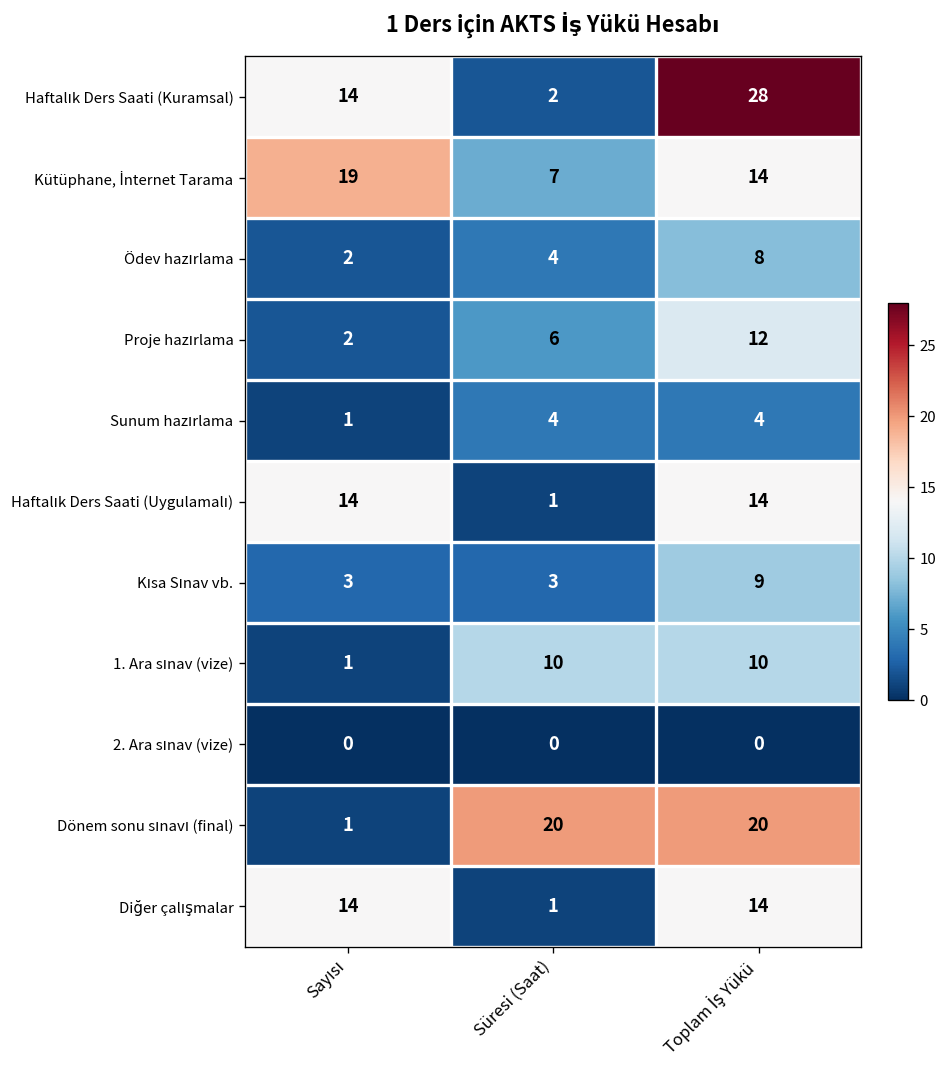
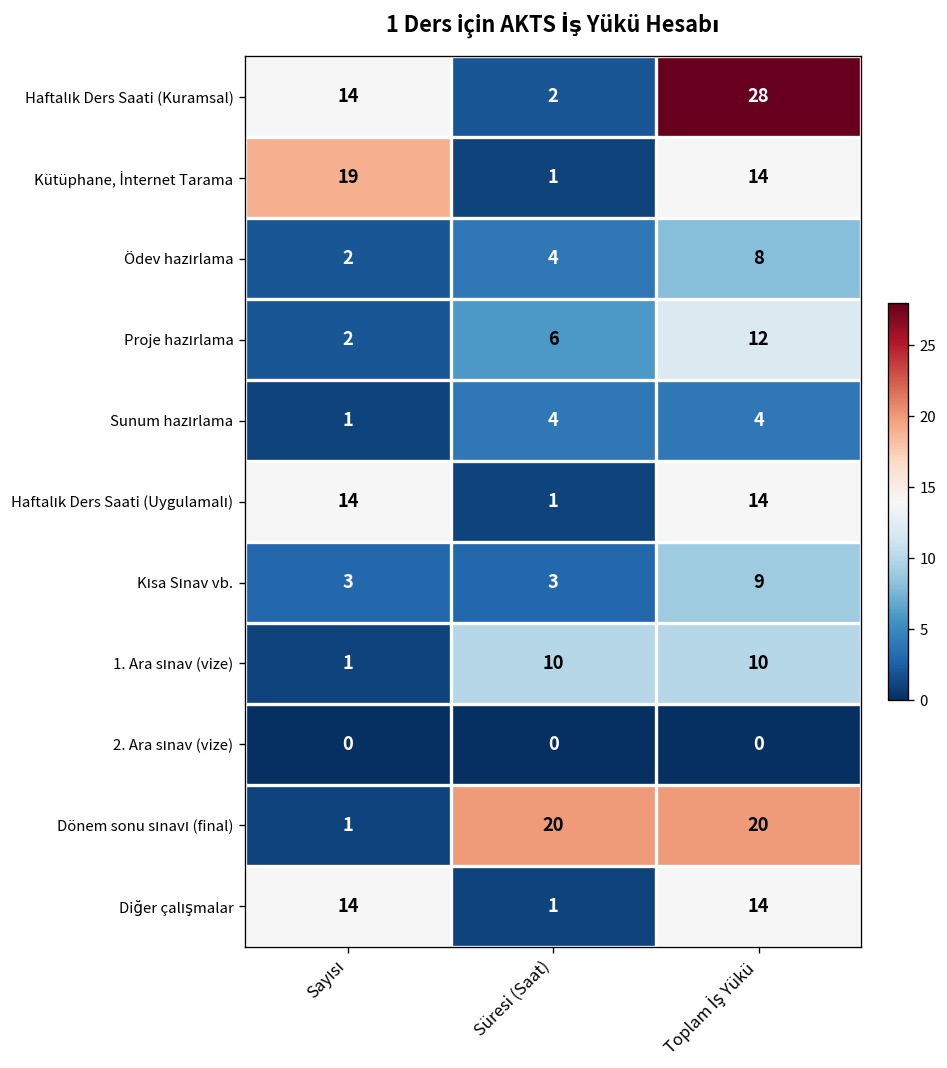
  {
    "Haftalık Ders Saati (Kuramsal)": {
      "Sayısı": 14,
      "Süresi (Saat)": 2,
      "Toplam İş Yükü": 28
    },
    "Kütüphane, İnternet Tarama": {
      "Sayısı": 19,
-     "Süresi (Saat)": 7,
+     "Süresi (Saat)": 1,
      "Toplam İş Yükü": 14
    },
    "Ödev hazırlama": {
      "Sayısı": 2,
      "Süresi (Saat)": 4,
      "Toplam İş Yükü": 8
    },
    "Proje hazırlama": {
      "Sayısı": 2,
      "Süresi (Saat)": 6,
      "Toplam İş Yükü": 12
    },
    "Sunum hazırlama": {
      "Sayısı": 1,
      "Süresi (Saat)": 4,
      "Toplam İş Yükü": 4
    },
    "Haftalık Ders Saati (Uygulamalı)": {
      "Sayısı": 14,
      "Süresi (Saat)": 1,
      "Toplam İş Yükü": 14
    },
    "Kısa Sınav vb.": {
      "Sayısı": 3,
      "Süresi (Saat)": 3,
      "Toplam İş Yükü": 9
    },
    "1. Ara sınav (vize)": {
      "Sayısı": 1,
      "Süresi (Saat)": 10,
      "Toplam İş Yükü": 10
    },
    "2. Ara sınav (vize)": {
      "Sayısı": 0,
      "Süresi (Saat)": 0,
      "Toplam İş Yükü": 0
    },
    "Dönem sonu sınavı (final)": {
      "Sayısı": 1,
      "Süresi (Saat)": 20,
      "Toplam İş Yükü": 20
    },
    "Diğer çalışmalar": {
      "Sayısı": 14,
      "Süresi (Saat)": 1,
      "Toplam İş Yükü": 14
    }
  }
